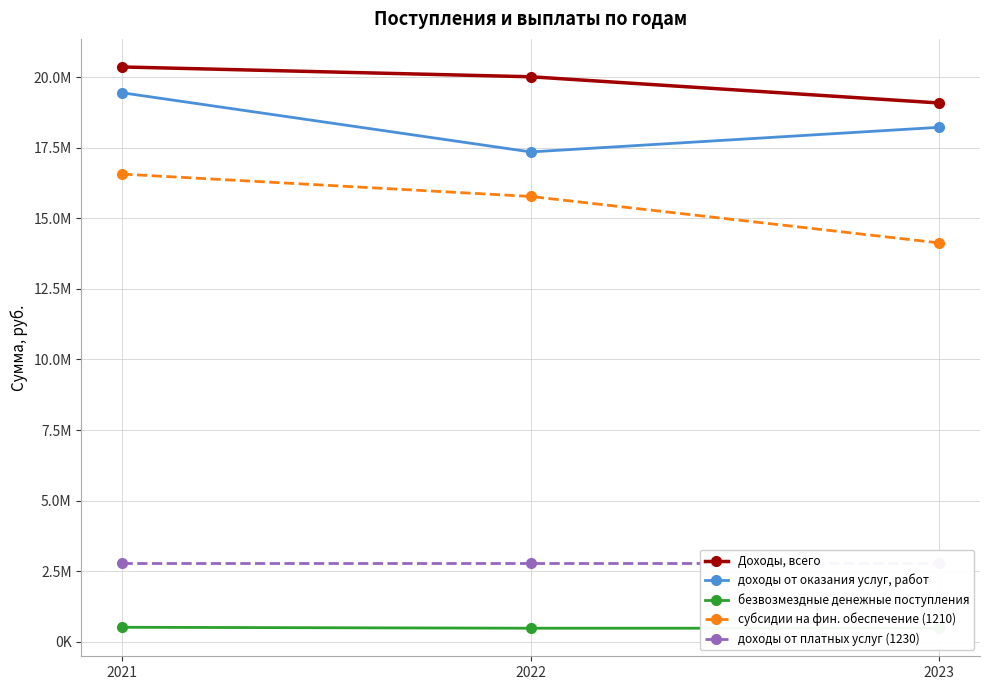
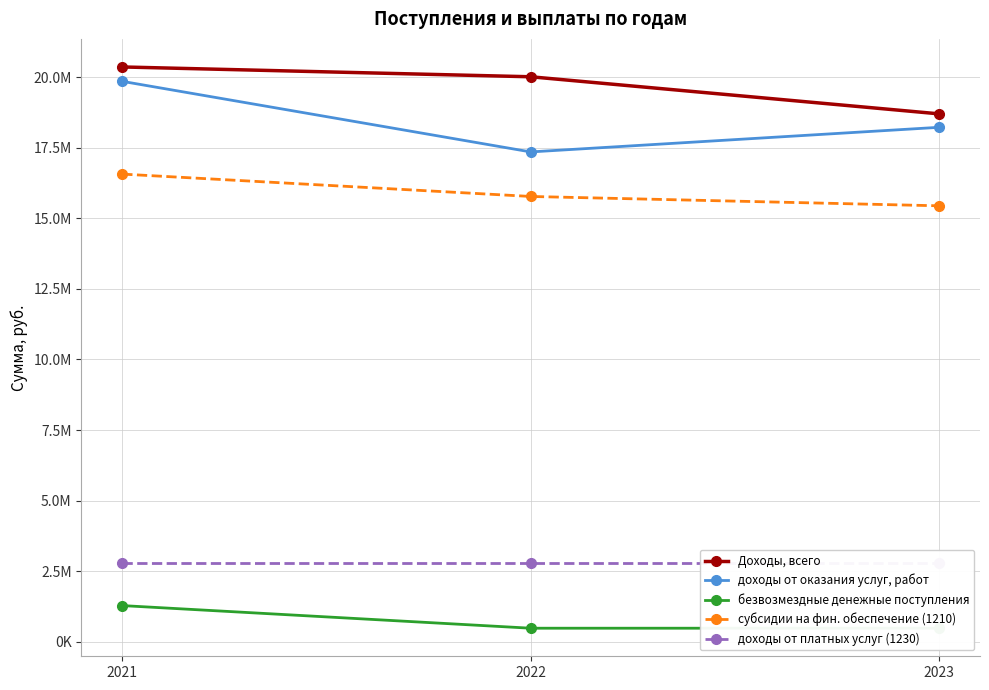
  {
    "Доходы, всего": {
      "2021": 20400000,
      "2022": 20000000,
-     "2023": 19100000
+     "2023": 18700000
    },
    "доходы от оказания услуг, работ": {
-     "2021": 19500000,
+     "2021": 19900000,
      "2022": 17400000,
      "2023": 18200000
    },
    "безвозмездные денежные поступления": {
-     "2021": 500000,
+     "2021": 1300000,
      "2022": 500000
    },
    "субсидии на фин. обеспечение (1210)": {
      "2021": 16600000,
      "2022": 15800000,
-     "2023": 14100000
+     "2023": 15400000
    },
    "доходы от платных услуг (1230)": {
      "2021": 2800000,
      "2022": 2800000
    }
  }
